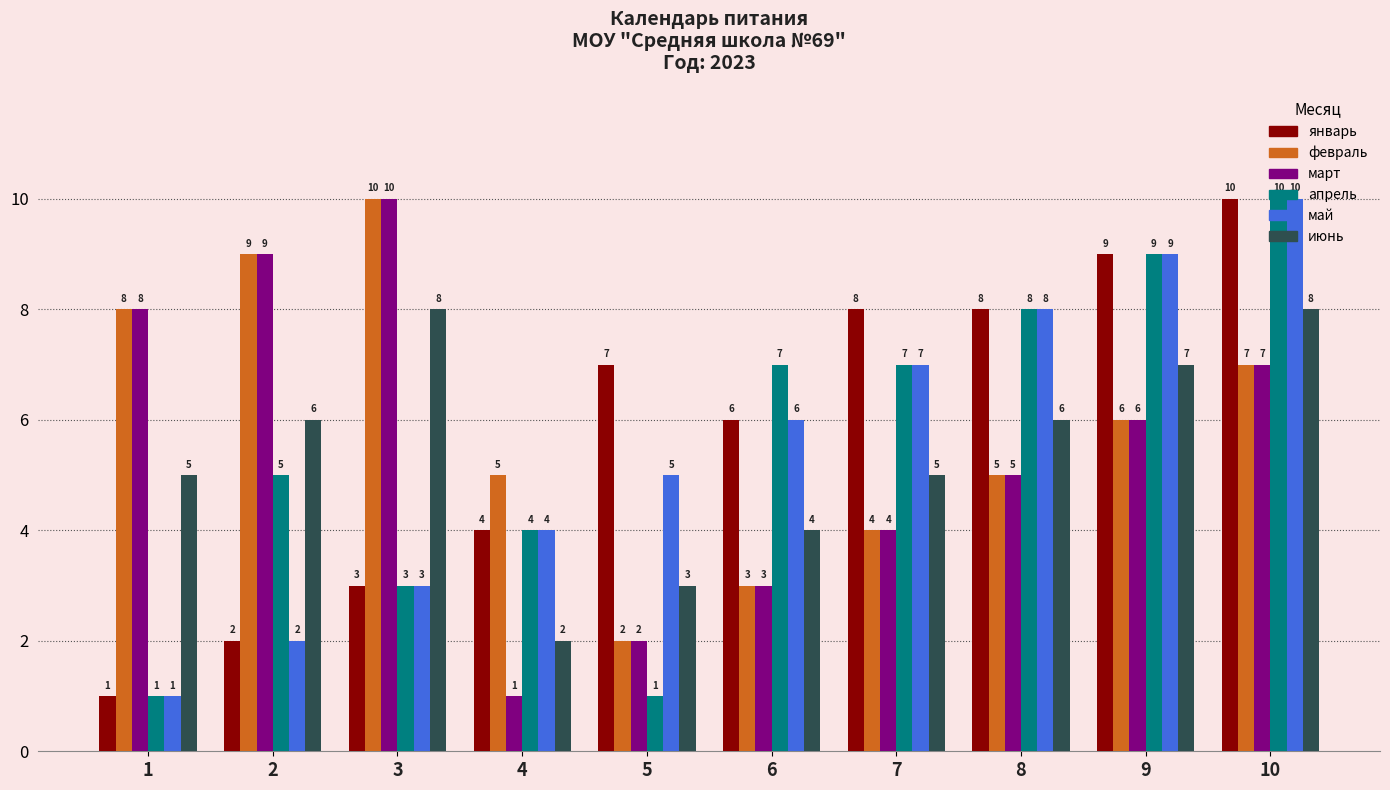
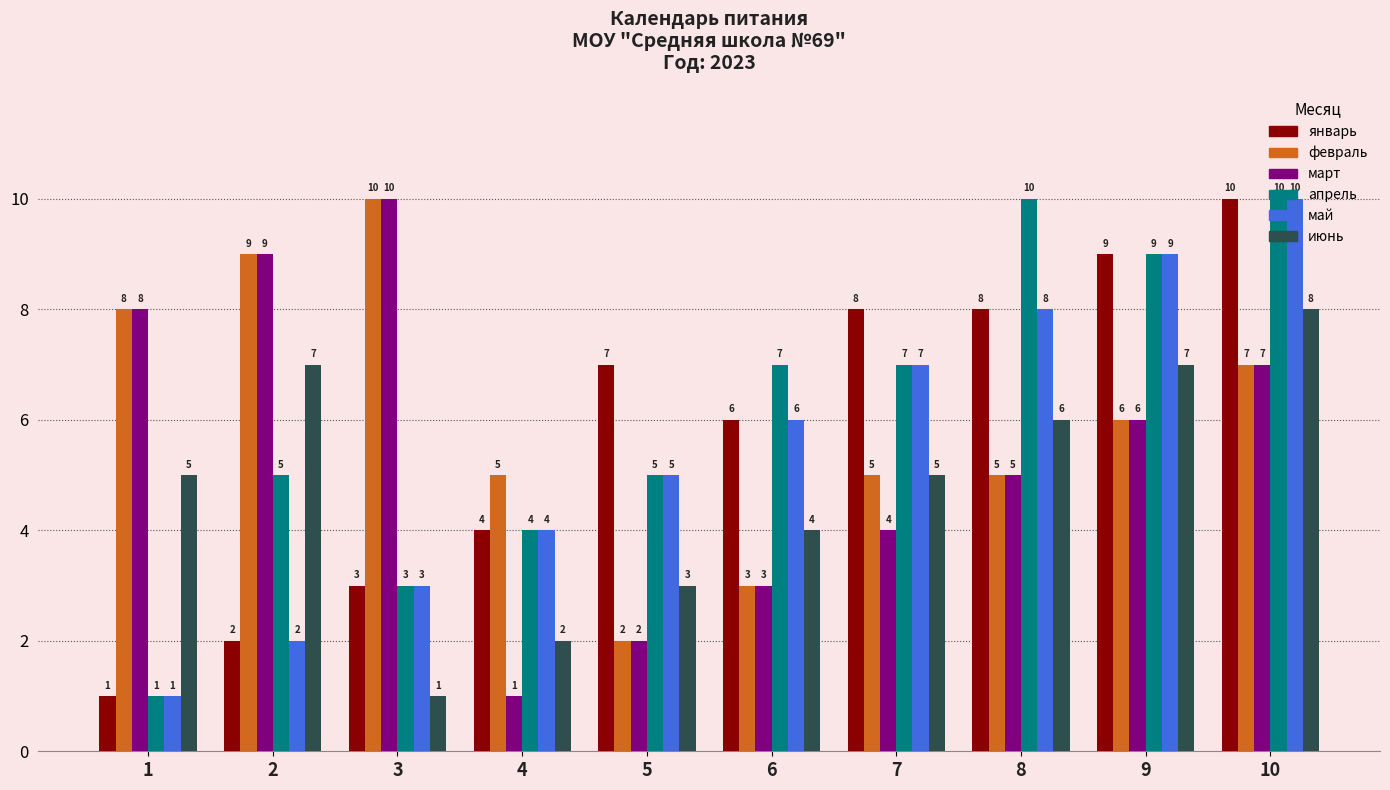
  {
    "январь": {
      "1": 1,
      "2": 2,
      "3": 3,
      "4": 4,
      "5": 7,
      "6": 6,
      "7": 8,
      "8": 8,
      "9": 9,
      "10": 10
    },
    "февраль": {
      "1": 8,
      "2": 9,
      "3": 10,
      "4": 5,
      "5": 2,
      "6": 3,
-     "7": 4,
+     "7": 5,
      "8": 5,
      "9": 6,
      "10": 7
    },
    "март": {
      "1": 8,
      "2": 9,
      "3": 10,
      "4": 1,
      "5": 2,
      "6": 3,
      "7": 4,
      "8": 5,
      "9": 6,
      "10": 7
    },
    "апрель": {
      "1": 1,
      "2": 5,
      "3": 3,
      "4": 4,
-     "5": 1,
+     "5": 5,
      "6": 7,
      "7": 7,
-     "8": 8,
+     "8": 10,
      "9": 9,
      "10": 10
    },
    "май": {
      "1": 1,
      "2": 2,
      "3": 3,
      "4": 4,
      "5": 5,
      "6": 6,
      "7": 7,
      "8": 8,
      "9": 9,
      "10": 10
    },
    "июнь": {
      "1": 5,
-     "2": 6,
-     "3": 8,
+     "2": 7,
+     "3": 1,
      "4": 2,
      "5": 3,
      "6": 4,
      "7": 5,
      "8": 6,
      "9": 7,
      "10": 8
    }
  }
